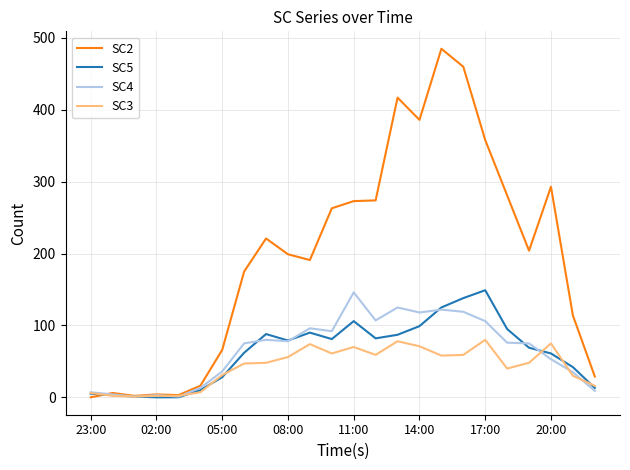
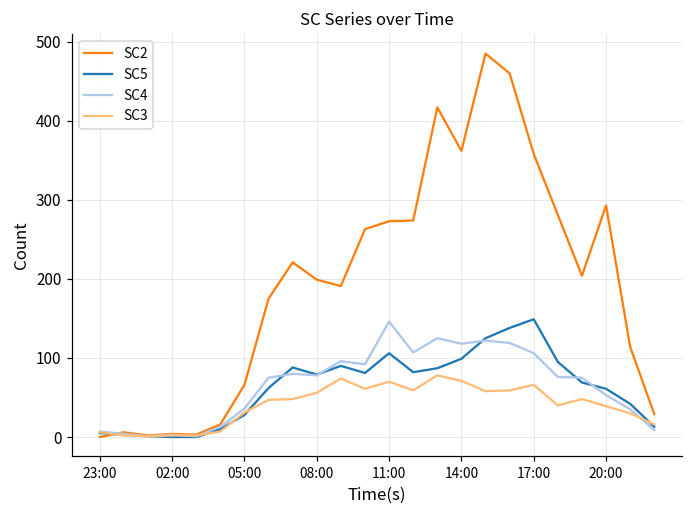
  {
    "SC2": {
      "23:00": 0,
      "05:00": 70,
      "08:00": 200,
      "11:00": 270,
-     "14:00": 390,
+     "14:00": 360,
      "17:00": 360,
      "20:00": 290
    },
    "SC5": {
      "11:00": 110,
      "14:00": 100,
      "17:00": 150,
      "20:00": 60
    },
    "SC4": {
      "05:00": 40,
      "11:00": 150,
      "14:00": 120,
      "17:00": 110,
      "20:00": 50
    },
    "SC3": {
      "08:00": 60,
      "11:00": 70,
      "14:00": 70,
-     "17:00": 80,
-     "20:00": 80
+     "17:00": 70,
+     "20:00": 40
    }
  }
